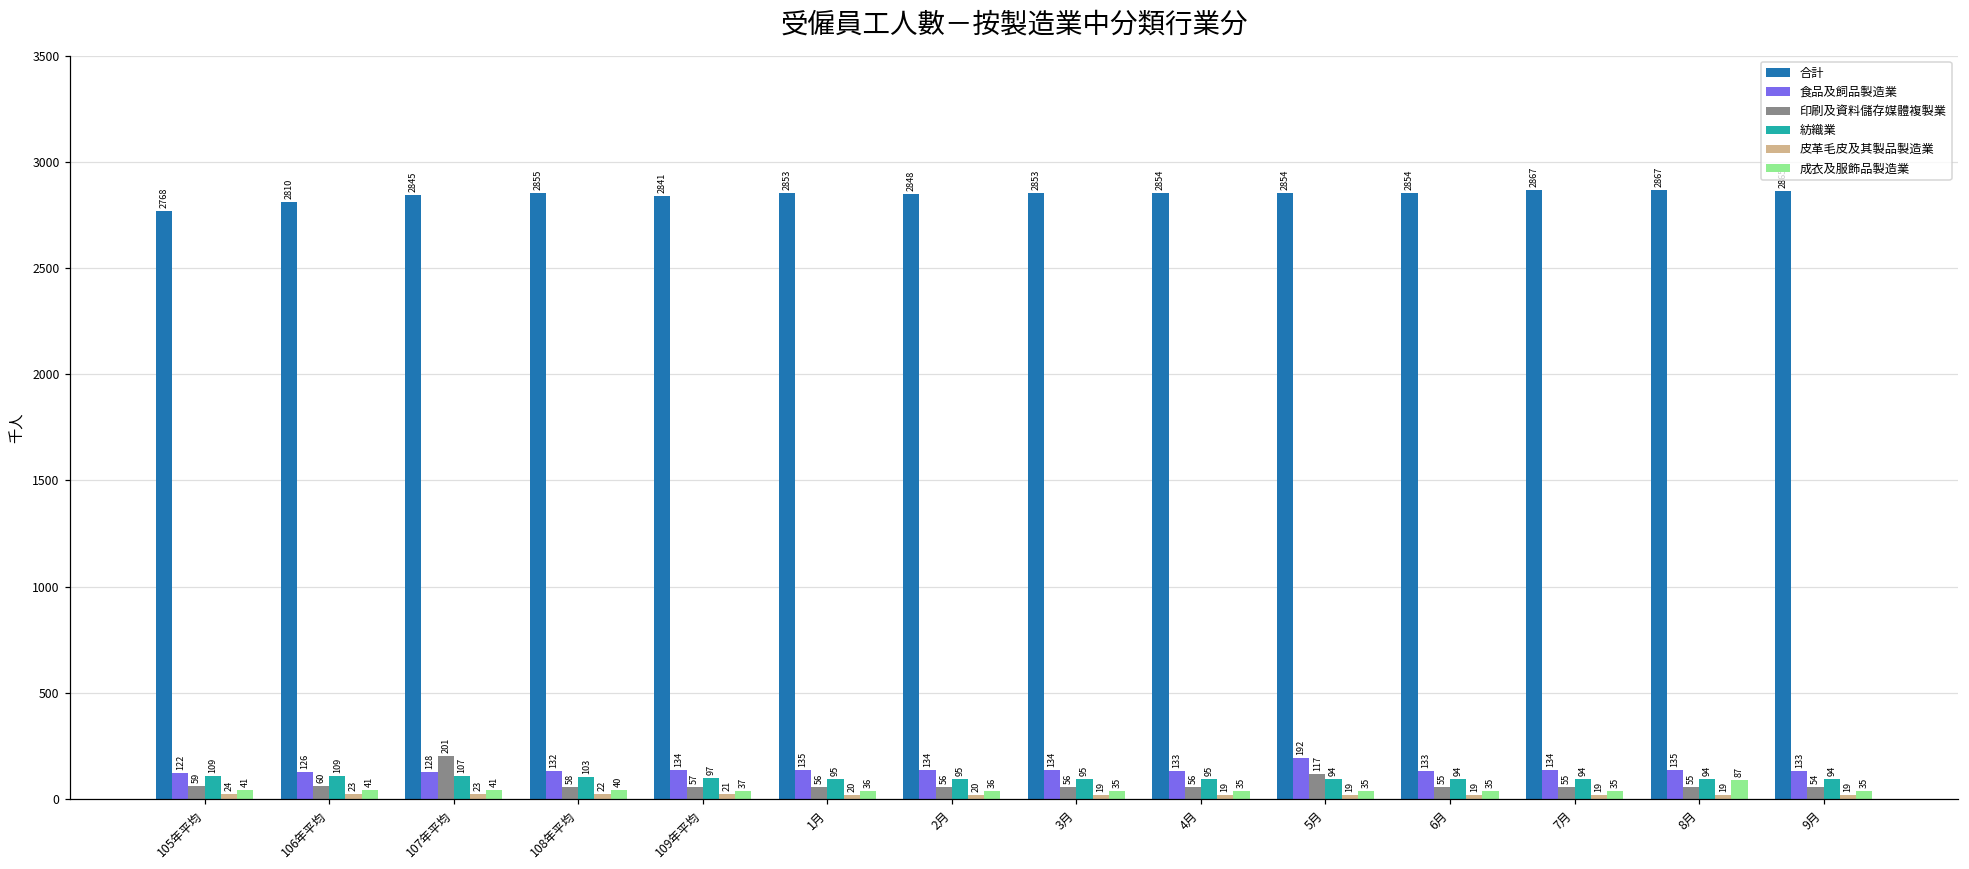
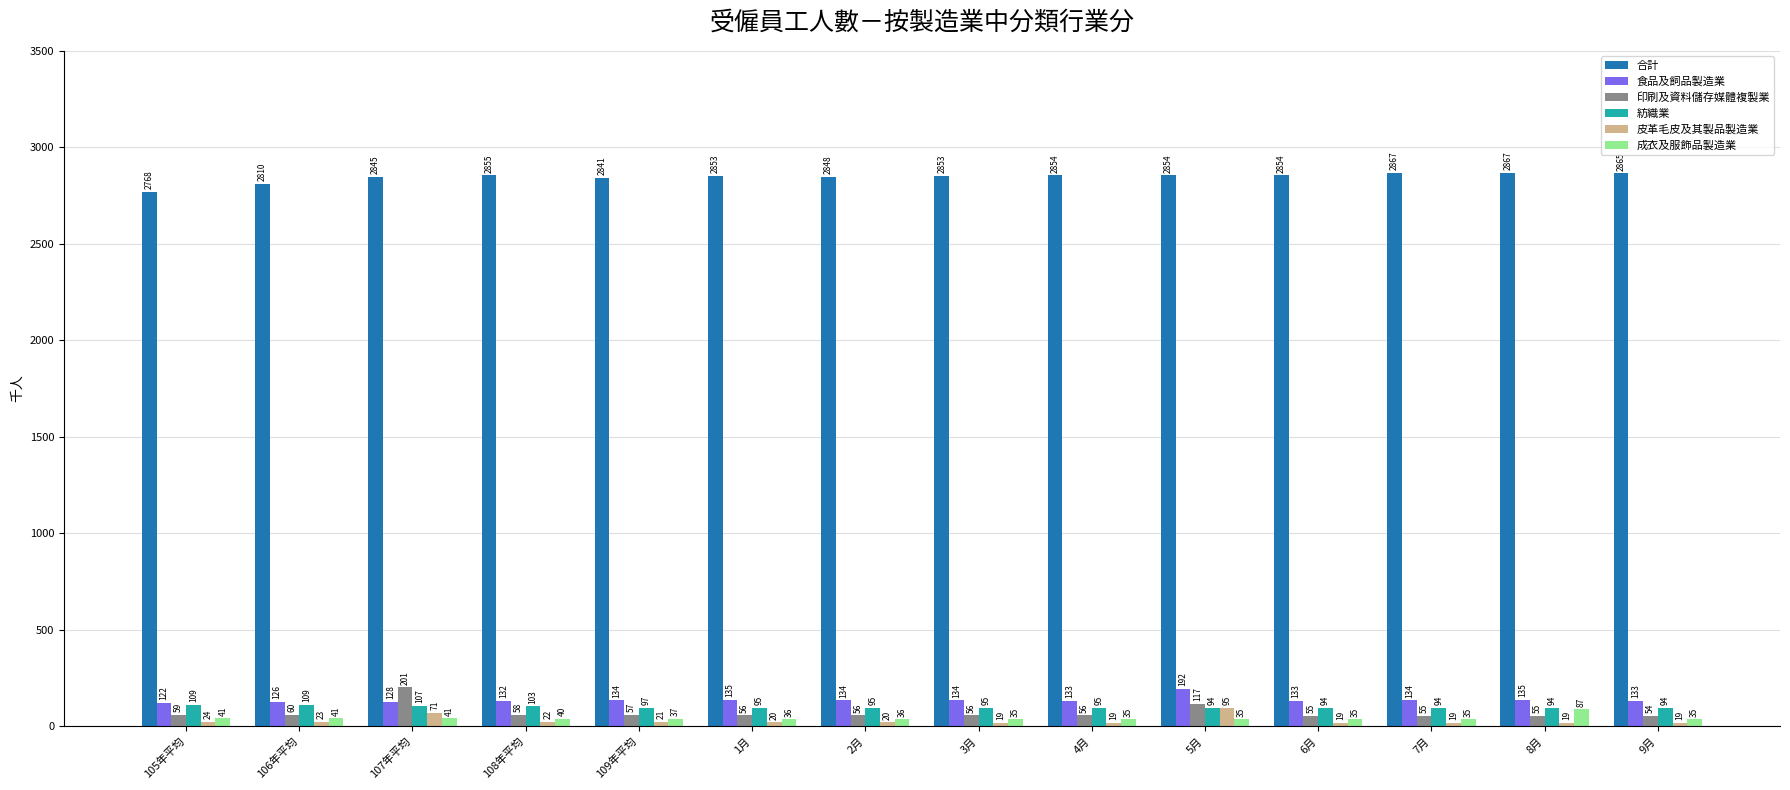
  {
    "食品及飼品製造業": {
      "105年平均": 122,
      "106年平均": 126,
      "107年平均": 128,
      "108年平均": 132,
      "109年平均": 134,
      "1月": 135,
      "2月": 134,
      "3月": 134,
      "4月": 133,
      "5月": 192,
      "6月": 133,
      "7月": 134,
      "8月": 135,
      "9月": 133
    },
    "印刷及資料儲存媒體複製業": {
      "105年平均": 59,
      "106年平均": 60,
      "107年平均": 201,
      "108年平均": 58,
      "109年平均": 57,
      "1月": 56,
      "2月": 56,
      "3月": 56,
      "4月": 56,
      "5月": 117,
      "6月": 55,
      "7月": 55,
      "8月": 55,
      "9月": 54
    },
    "皮革毛皮及其製品製造業": {
      "105年平均": 24,
      "106年平均": 23,
-     "107年平均": 23,
+     "107年平均": 71,
      "108年平均": 22,
      "109年平均": 21,
      "1月": 20,
      "2月": 20,
      "3月": 19,
      "4月": 19,
-     "5月": 19,
+     "5月": 95,
      "6月": 19,
      "7月": 19,
      "8月": 19,
      "9月": 19
    },
    "成衣及服飾品製造業": {
      "105年平均": 41,
      "106年平均": 41,
      "107年平均": 41,
      "108年平均": 40,
      "109年平均": 37,
      "1月": 36,
      "2月": 36,
      "3月": 35,
      "4月": 35,
      "5月": 35,
      "6月": 35,
      "7月": 35,
      "8月": 87,
      "9月": 35
    }
  }
